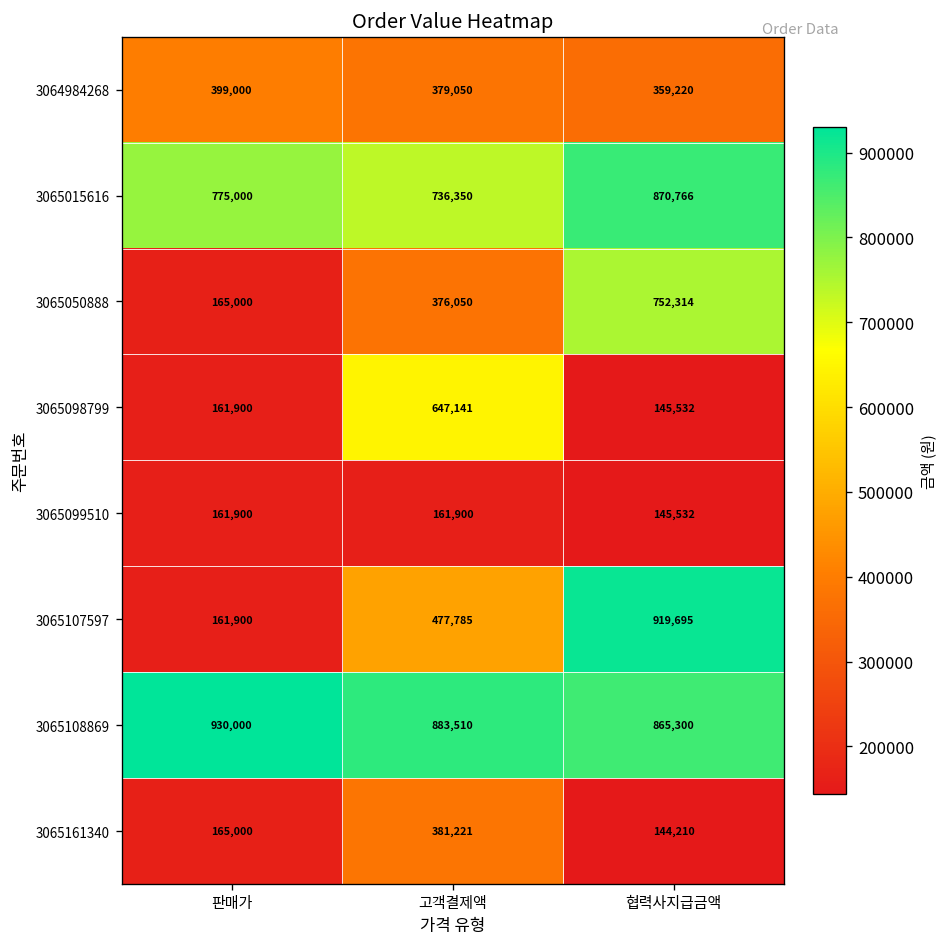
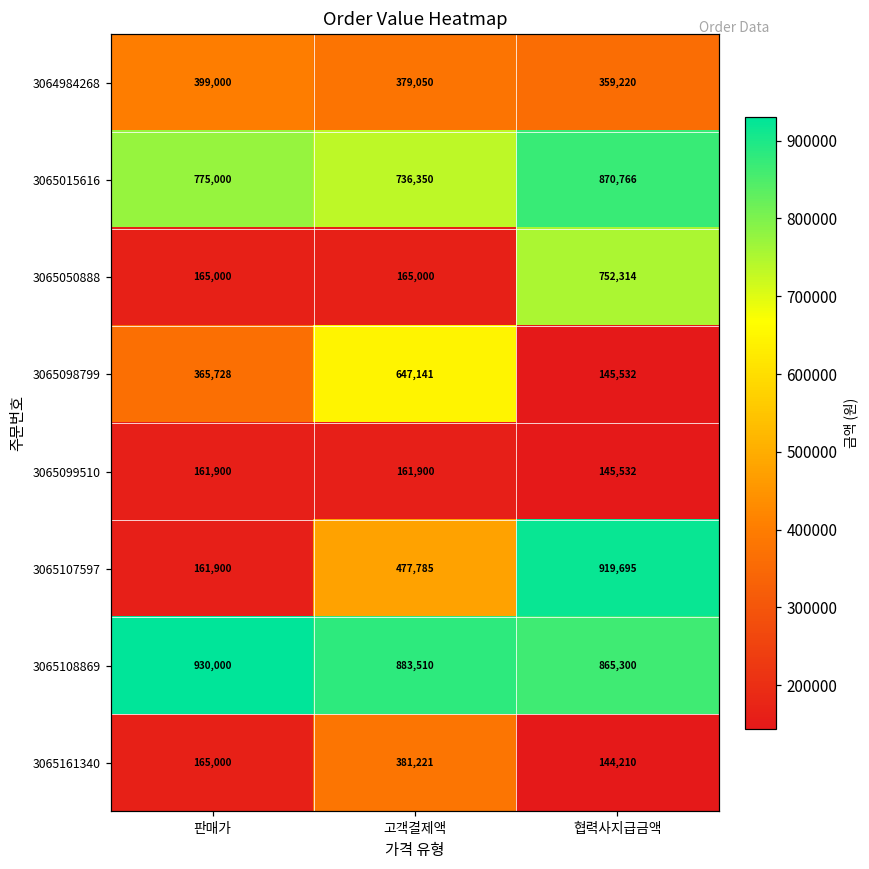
  {
    "3064984268": {
      "판매가": "399,000",
      "고객결제액": "379,050",
      "협력사지급금액": "359,220"
    },
    "3065015616": {
      "판매가": "775,000",
      "고객결제액": "736,350",
      "협력사지급금액": "870,766"
    },
    "3065050888": {
      "판매가": "165,000",
-     "고객결제액": "376,050",
+     "고객결제액": "165,000",
      "협력사지급금액": "752,314"
    },
    "3065098799": {
-     "판매가": "161,900",
+     "판매가": "365,728",
      "고객결제액": "647,141",
      "협력사지급금액": "145,532"
    },
    "3065099510": {
      "판매가": "161,900",
      "고객결제액": "161,900",
      "협력사지급금액": "145,532"
    },
    "3065107597": {
      "판매가": "161,900",
      "고객결제액": "477,785",
      "협력사지급금액": "919,695"
    },
    "3065108869": {
      "판매가": "930,000",
      "고객결제액": "883,510",
      "협력사지급금액": "865,300"
    },
    "3065161340": {
      "판매가": "165,000",
      "고객결제액": "381,221",
      "협력사지급금액": "144,210"
    }
  }
